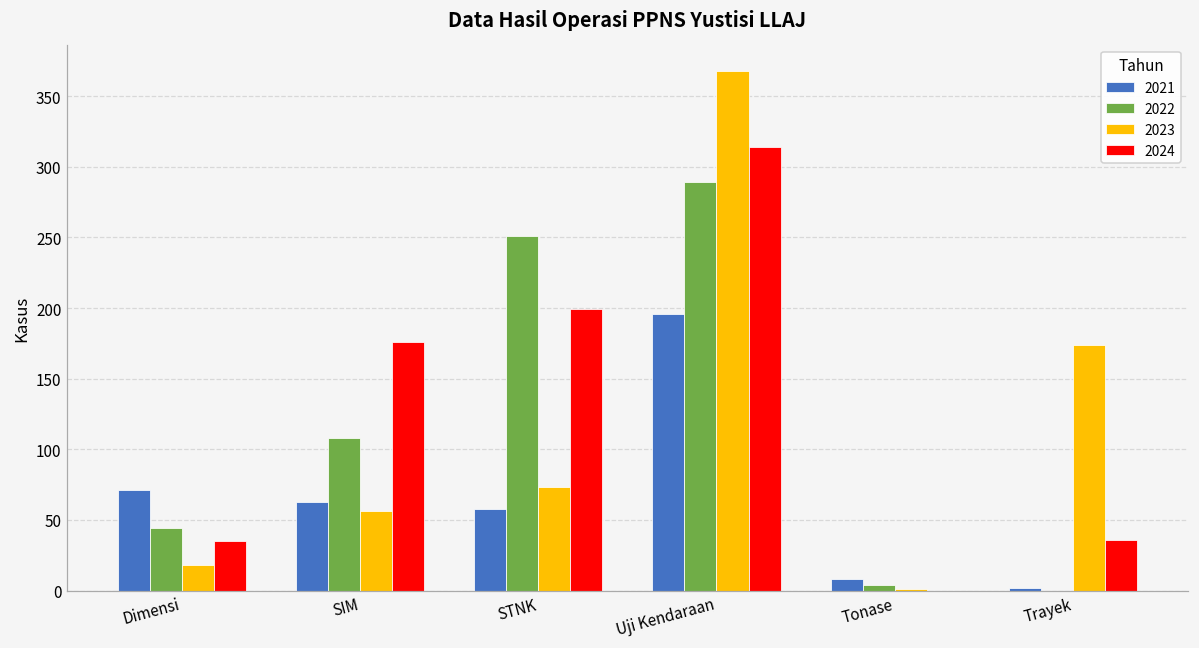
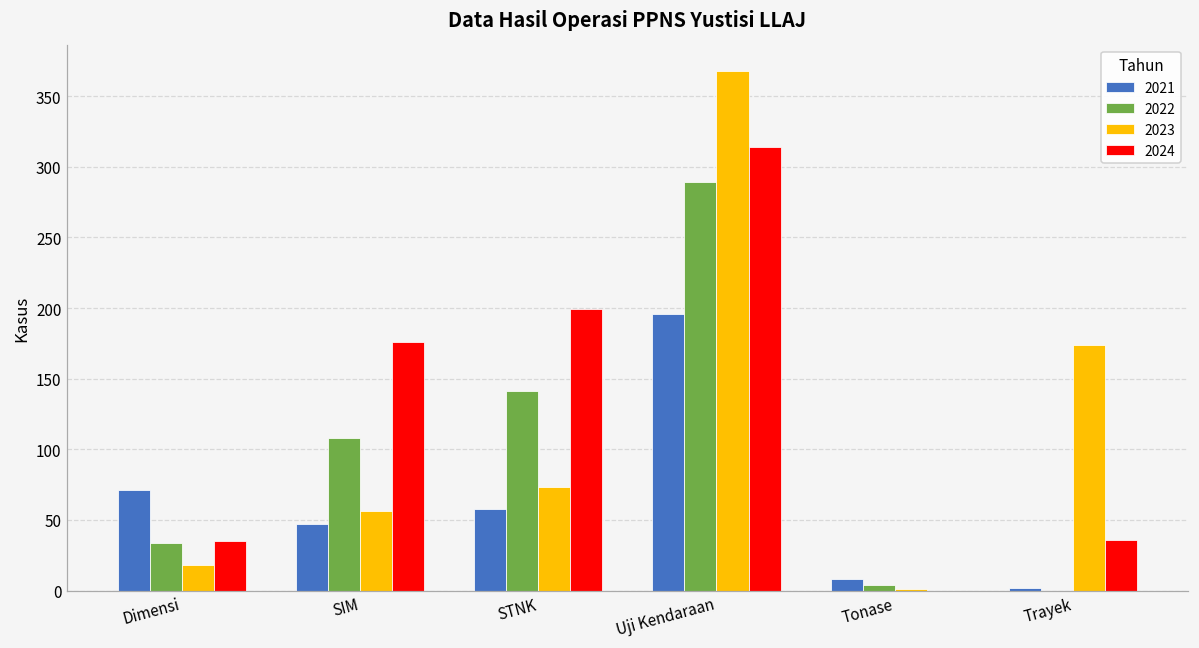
  {
    "2021": {
      "Dimensi": 71,
-     "SIM": 63,
+     "SIM": 47,
      "STNK": 58,
      "Uji Kendaraan": 196,
      "Tonase": 8,
      "Trayek": 2
    },
    "2022": {
-     "Dimensi": 44,
+     "Dimensi": 34,
      "SIM": 108,
-     "STNK": 251,
+     "STNK": 141,
      "Uji Kendaraan": 289,
      "Tonase": 4,
      "Trayek": 0
    },
    "2023": {
      "Dimensi": 18,
      "SIM": 56,
      "STNK": 73,
      "Uji Kendaraan": 368,
      "Trayek": 174
    },
    "2024": {
      "Dimensi": 35,
      "SIM": 176,
      "STNK": 199,
      "Uji Kendaraan": 314,
      "Tonase": 0,
      "Trayek": 36
    }
  }
